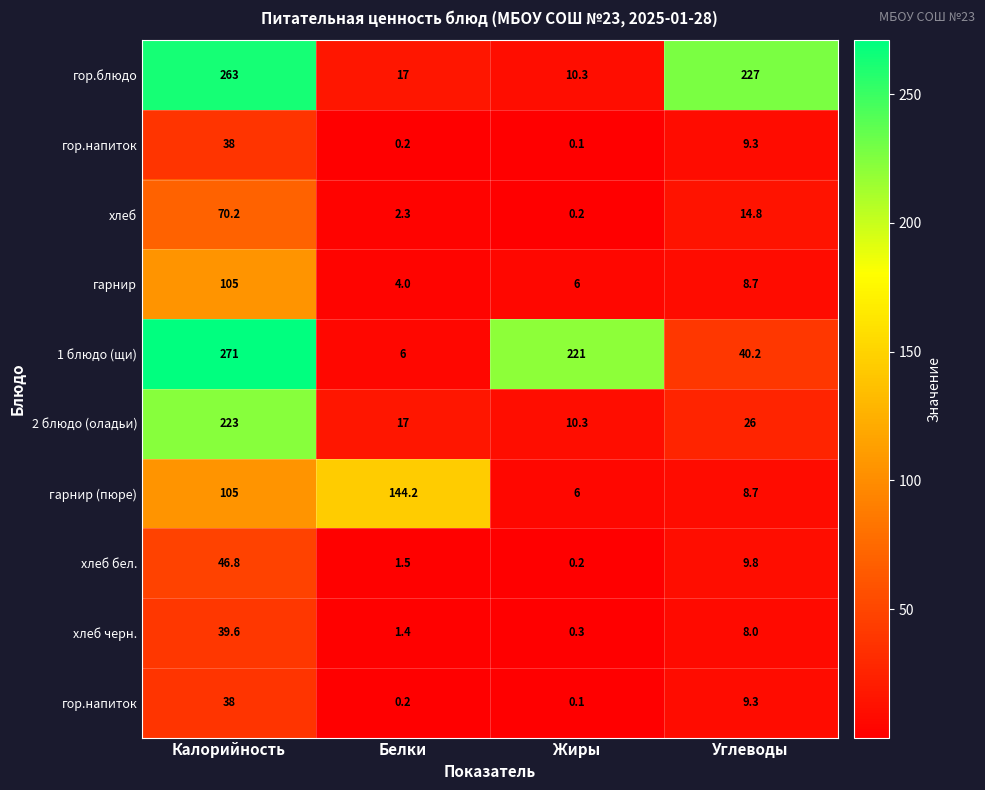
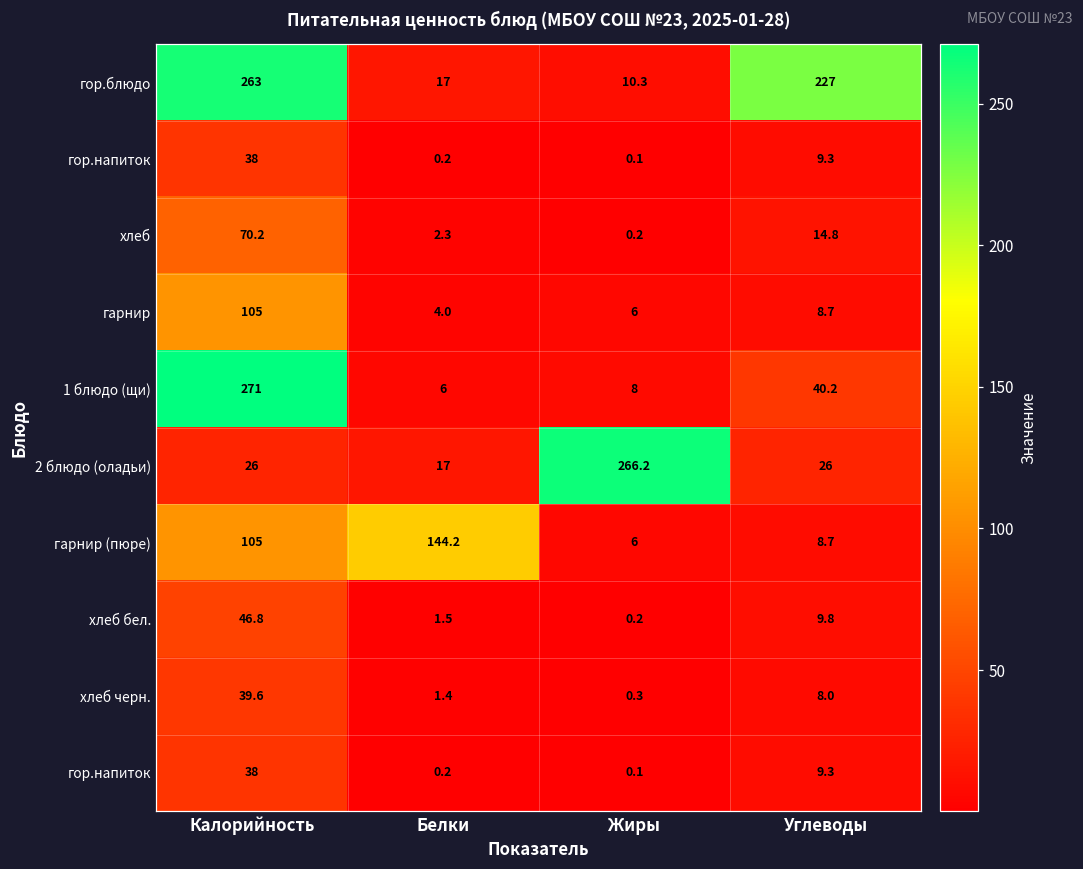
  {
    "гор.блюдо": {
      "Калорийность": 263,
      "Белки": 17,
      "Жиры": 10.3,
      "Углеводы": 227
    },
    "хлеб": {
      "Калорийность": 70.2,
      "Белки": 2.3,
      "Жиры": 0.2,
      "Углеводы": 14.8
    },
    "гарнир": {
      "Калорийность": 105,
      "Белки": 4.0,
      "Жиры": 6,
      "Углеводы": 8.7
    },
    "1 блюдо (щи)": {
      "Калорийность": 271,
      "Белки": 6,
-     "Жиры": 221,
+     "Жиры": 8,
      "Углеводы": 40.2
    },
    "2 блюдо (оладьи)": {
-     "Калорийность": 223,
+     "Калорийность": 26,
      "Белки": 17,
-     "Жиры": 10.3,
+     "Жиры": 266.2,
      "Углеводы": 26
    },
    "гарнир (пюре)": {
      "Калорийность": 105,
      "Белки": 144.2,
      "Жиры": 6,
      "Углеводы": 8.7
    },
    "хлеб бел.": {
      "Калорийность": 46.8,
      "Белки": 1.5,
      "Жиры": 0.2,
      "Углеводы": 9.8
    },
    "хлеб черн.": {
      "Калорийность": 39.6,
      "Белки": 1.4,
      "Жиры": 0.3,
      "Углеводы": 8.0
    }
  }
